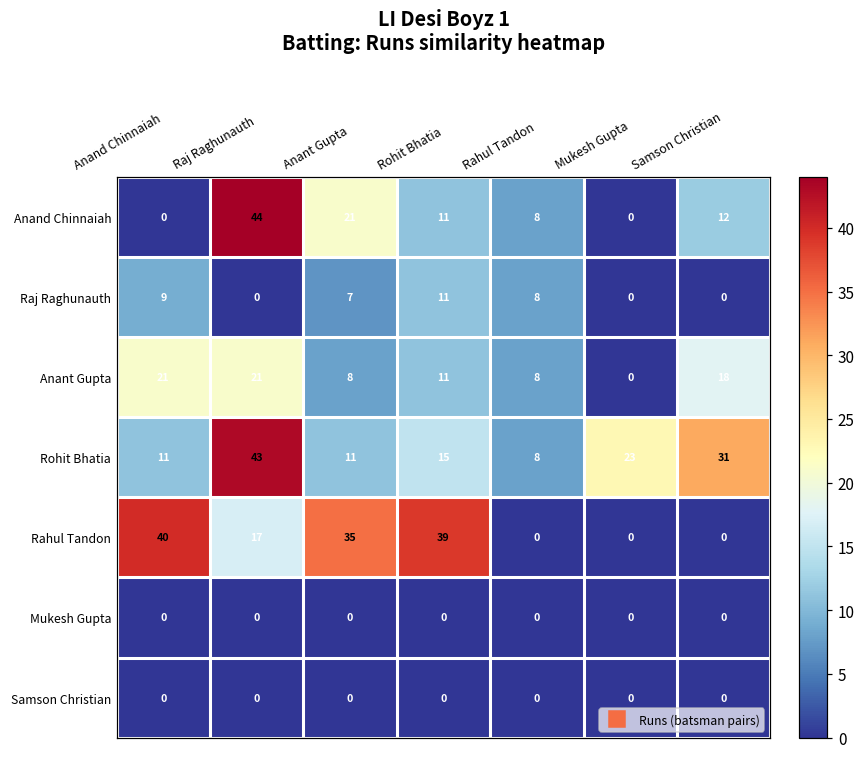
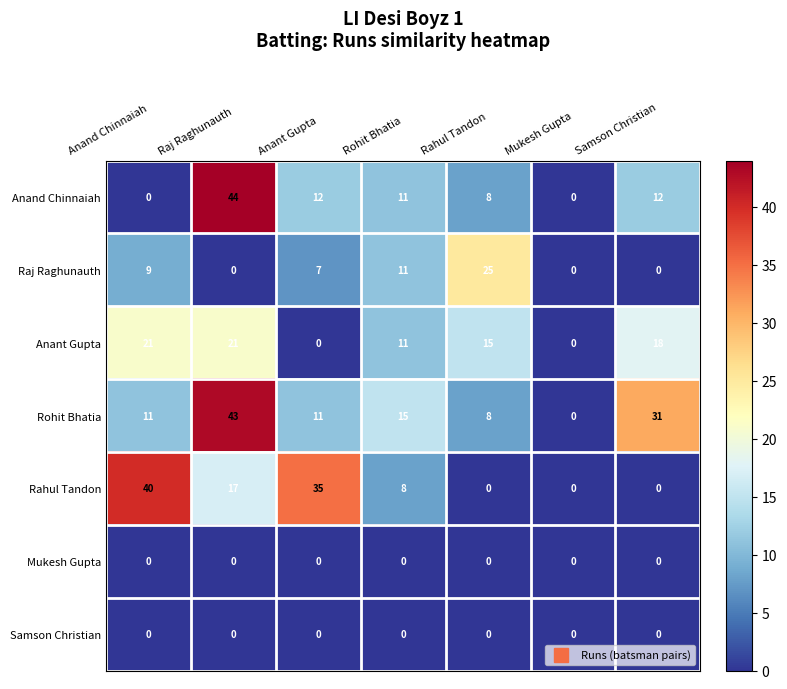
  {
    "Anand Chinnaiah": {
      "Anand Chinnaiah": 0,
      "Raj Raghunauth": 44,
-     "Anant Gupta": 21,
+     "Anant Gupta": 12,
      "Rohit Bhatia": 11,
      "Rahul Tandon": 8,
      "Mukesh Gupta": 0,
      "Samson Christian": 12
    },
    "Raj Raghunauth": {
      "Anand Chinnaiah": 9,
      "Raj Raghunauth": 0,
      "Anant Gupta": 7,
      "Rohit Bhatia": 11,
-     "Rahul Tandon": 8,
+     "Rahul Tandon": 25,
      "Mukesh Gupta": 0,
      "Samson Christian": 0
    },
    "Anant Gupta": {
      "Anand Chinnaiah": 21,
      "Raj Raghunauth": 21,
-     "Anant Gupta": 8,
+     "Anant Gupta": 0,
      "Rohit Bhatia": 11,
-     "Rahul Tandon": 8,
+     "Rahul Tandon": 15,
      "Mukesh Gupta": 0
    },
    "Rohit Bhatia": {
      "Anand Chinnaiah": 11,
      "Raj Raghunauth": 43,
      "Anant Gupta": 11,
      "Rohit Bhatia": 15,
      "Rahul Tandon": 8,
-     "Mukesh Gupta": 23,
+     "Mukesh Gupta": 0,
      "Samson Christian": 31
    },
    "Rahul Tandon": {
      "Anand Chinnaiah": 40,
      "Anant Gupta": 35,
-     "Rohit Bhatia": 39,
+     "Rohit Bhatia": 8,
      "Rahul Tandon": 0,
      "Mukesh Gupta": 0,
      "Samson Christian": 0
    },
    "Mukesh Gupta": {
      "Anand Chinnaiah": 0,
      "Raj Raghunauth": 0,
      "Anant Gupta": 0,
      "Rohit Bhatia": 0,
      "Rahul Tandon": 0,
      "Mukesh Gupta": 0,
      "Samson Christian": 0
    },
    "Samson Christian": {
      "Anand Chinnaiah": 0,
      "Raj Raghunauth": 0,
      "Anant Gupta": 0,
      "Rohit Bhatia": 0,
      "Rahul Tandon": 0,
      "Mukesh Gupta": 0,
      "Samson Christian": 0
    }
  }
